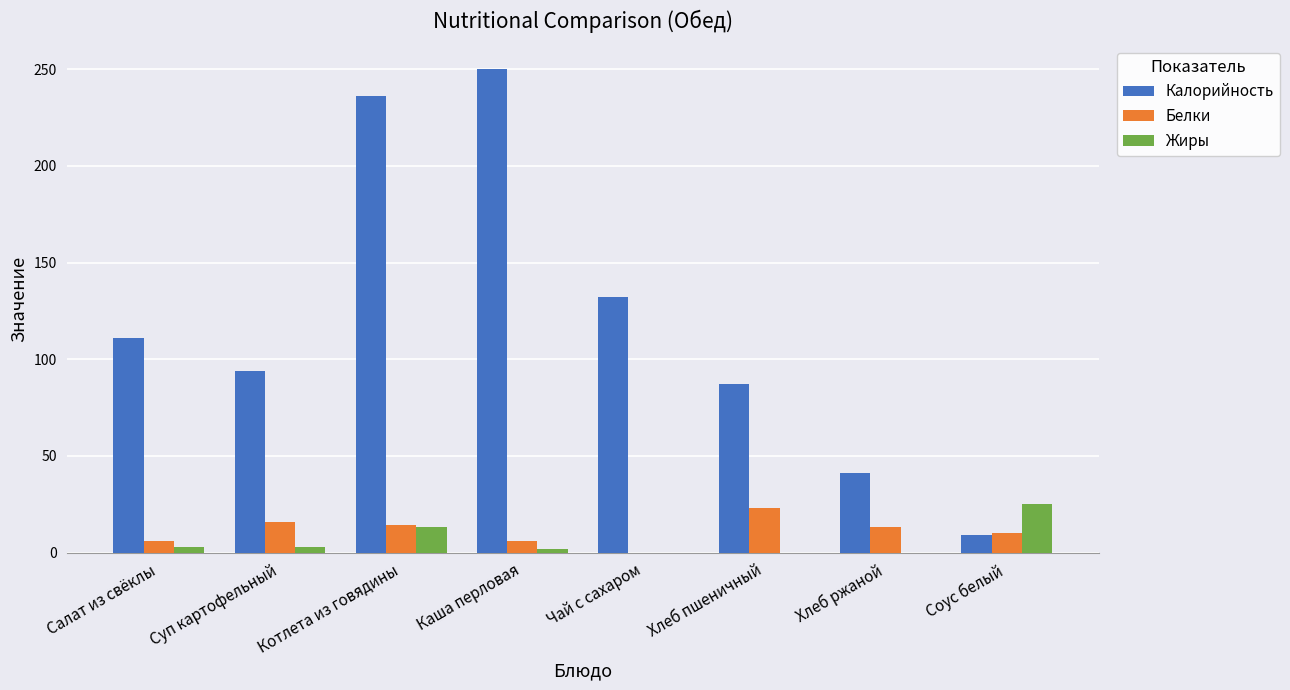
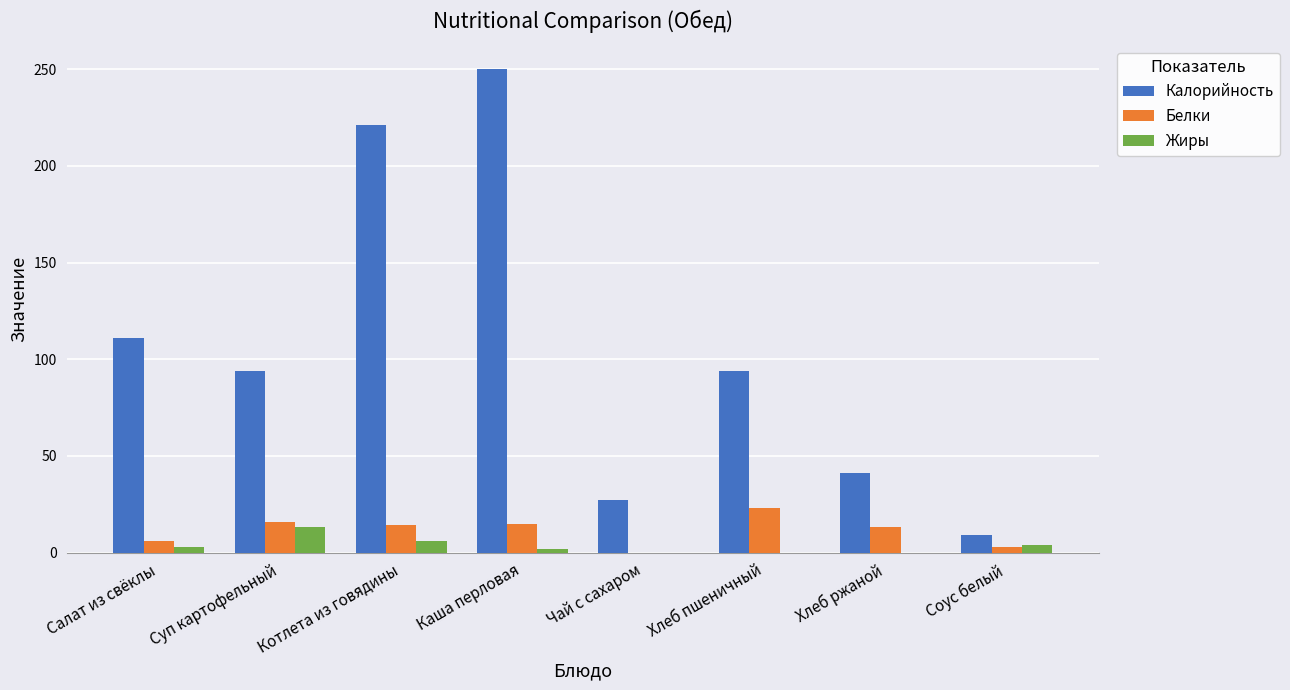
  {
    "Калорийность": {
      "Салат из свёклы": 111,
      "Суп картофельный": 94,
-     "Котлета из говядины": 236,
+     "Котлета из говядины": 221,
      "Каша перловая": 250,
-     "Чай с сахаром": 132,
-     "Хлеб пшеничный": 87,
+     "Чай с сахаром": 27,
+     "Хлеб пшеничный": 94,
      "Хлеб ржаной": 41,
      "Соус белый": 9
    },
    "Белки": {
      "Салат из свёклы": 6,
      "Суп картофельный": 16,
      "Котлета из говядины": 14,
-     "Каша перловая": 6,
+     "Каша перловая": 15,
      "Чай с сахаром": 0,
      "Хлеб пшеничный": 23,
      "Хлеб ржаной": 13,
-     "Соус белый": 10
+     "Соус белый": 3
    },
    "Жиры": {
      "Салат из свёклы": 3,
-     "Суп картофельный": 3,
-     "Котлета из говядины": 13,
+     "Суп картофельный": 13,
+     "Котлета из говядины": 6,
      "Каша перловая": 2,
      "Чай с сахаром": 0,
      "Хлеб пшеничный": 0,
      "Хлеб ржаной": 0,
-     "Соус белый": 25
+     "Соус белый": 4
    }
  }
